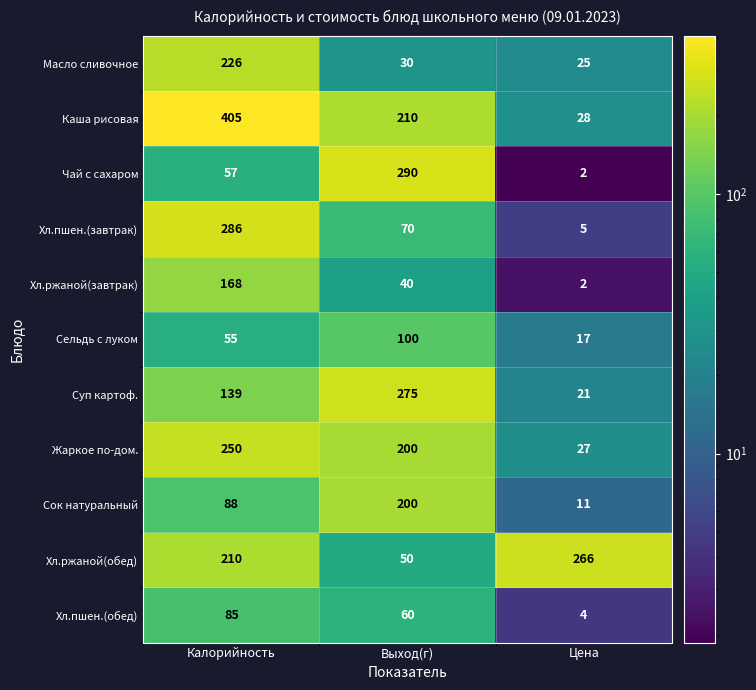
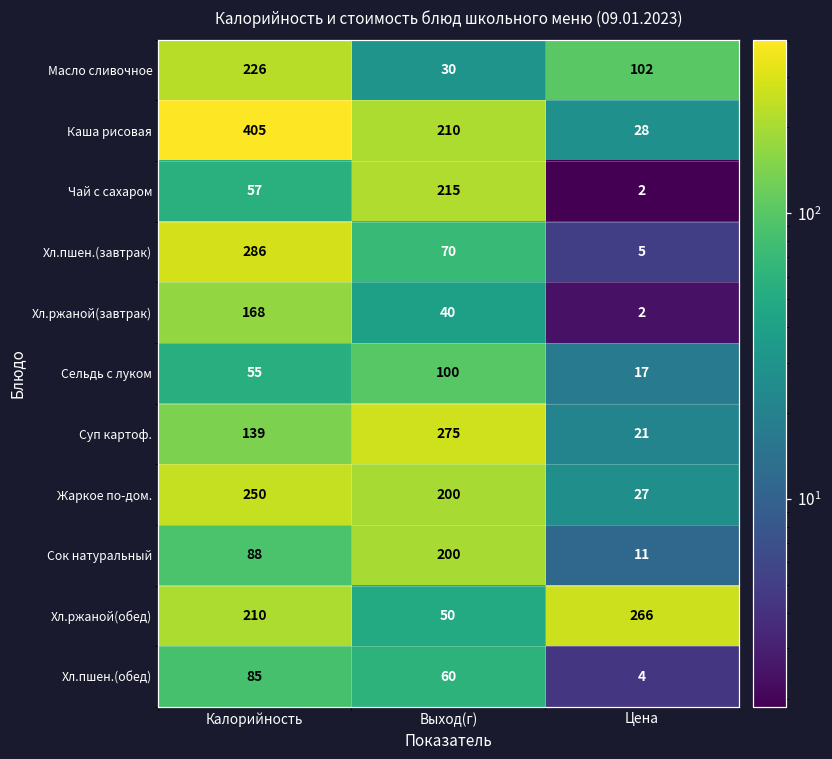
  {
    "Масло сливочное": {
      "Калорийность": 226,
      "Выход(г)": 30,
-     "Цена": 25
+     "Цена": 102
    },
    "Каша рисовая": {
      "Калорийность": 405,
      "Выход(г)": 210,
      "Цена": 28
    },
    "Чай с сахаром": {
      "Калорийность": 57,
-     "Выход(г)": 290,
+     "Выход(г)": 215,
      "Цена": 2
    },
    "Хл.пшен.(завтрак)": {
      "Калорийность": 286,
      "Выход(г)": 70,
      "Цена": 5
    },
    "Хл.ржаной(завтрак)": {
      "Калорийность": 168,
      "Выход(г)": 40,
      "Цена": 2
    },
    "Сельдь с луком": {
      "Калорийность": 55,
      "Выход(г)": 100,
      "Цена": 17
    },
    "Суп картоф.": {
      "Калорийность": 139,
      "Выход(г)": 275,
      "Цена": 21
    },
    "Жаркое по-дом.": {
      "Калорийность": 250,
      "Выход(г)": 200,
      "Цена": 27
    },
    "Сок натуральный": {
      "Калорийность": 88,
      "Выход(г)": 200,
      "Цена": 11
    },
    "Хл.ржаной(обед)": {
      "Калорийность": 210,
      "Выход(г)": 50,
      "Цена": 266
    },
    "Хл.пшен.(обед)": {
      "Калорийность": 85,
      "Выход(г)": 60,
      "Цена": 4
    }
  }
